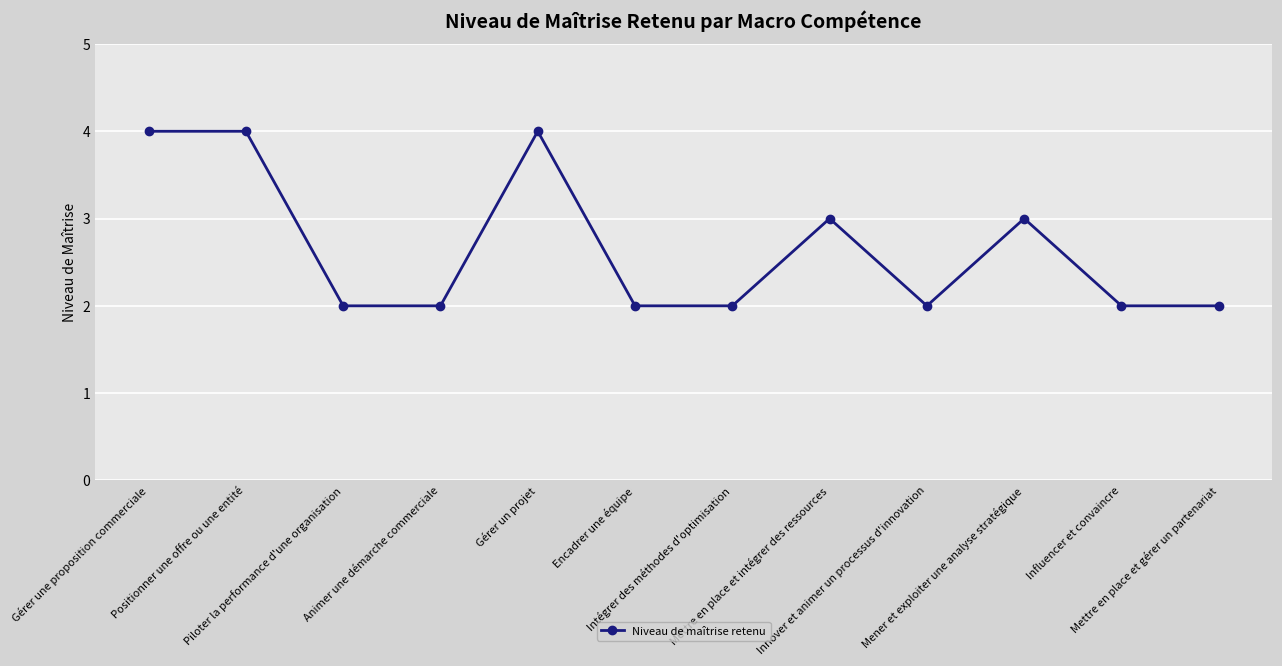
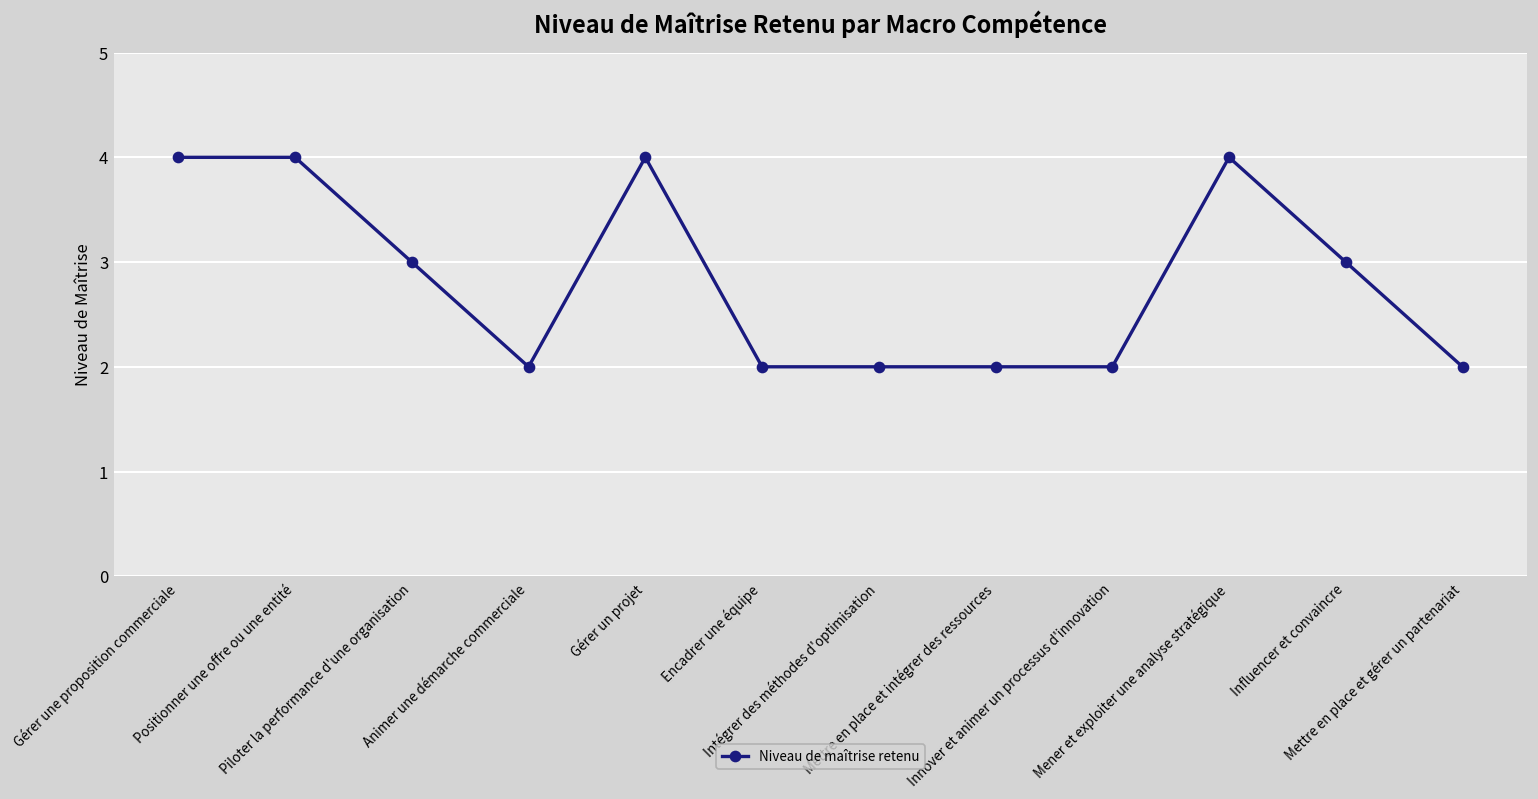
  {
    "Gérer une proposition commerciale": 4,
    "Positionner une offre ou une entité": 4,
-   "Piloter la performance d'une organisation": 2,
+   "Piloter la performance d'une organisation": 3,
    "Animer une démarche commerciale": 2,
    "Gérer un projet": 4,
    "Encadrer une équipe": 2,
    "Intégrer des méthodes d'optimisation": 2,
-   "Mettre en place et intégrer des ressources": 3,
+   "Mettre en place et intégrer des ressources": 2,
    "Innover et animer un processus d'innovation": 2,
-   "Mener et exploiter une analyse stratégique": 3,
-   "Influencer et convaincre": 2,
+   "Mener et exploiter une analyse stratégique": 4,
+   "Influencer et convaincre": 3,
    "Mettre en place et gérer un partenariat": 2
  }
